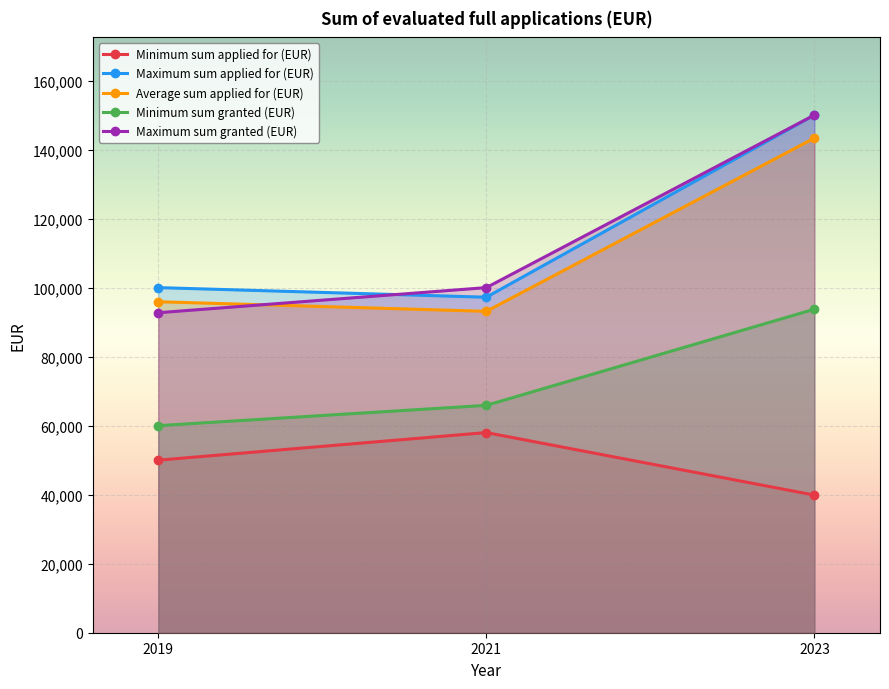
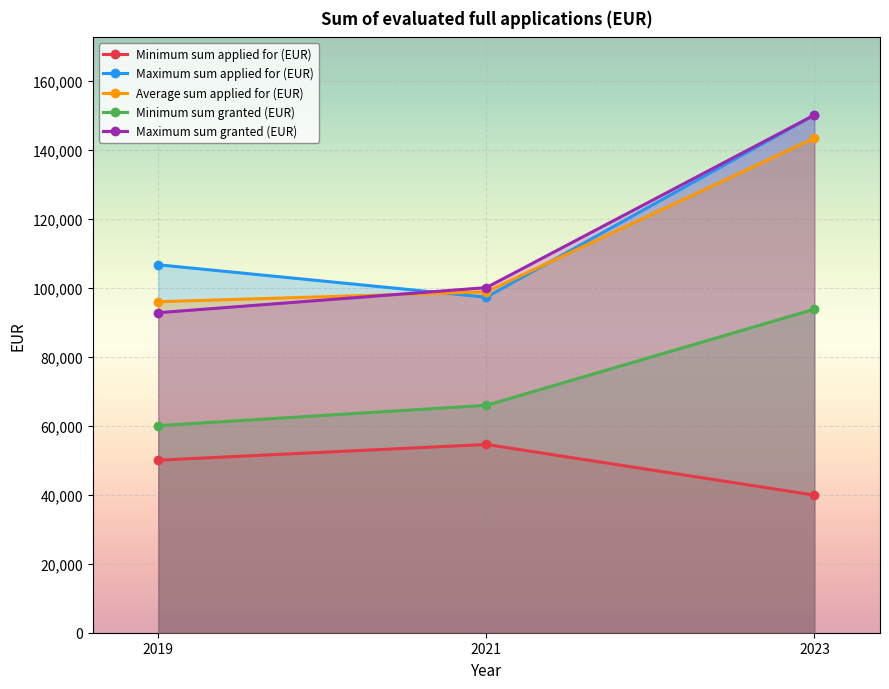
  {
    "Minimum sum applied for (EUR)": {
      "2019": "50,000",
-     "2021": "58,000",
+     "2021": "55,000",
      "2023": "40,000"
    },
    "Maximum sum applied for (EUR)": {
-     "2019": "100,000",
+     "2019": "107,000",
      "2021": "97,000"
    },
    "Average sum applied for (EUR)": {
      "2019": "96,000",
-     "2021": "93,000",
+     "2021": "99,000",
      "2023": "143,000"
    },
    "Minimum sum granted (EUR)": {
      "2019": "60,000",
      "2021": "66,000",
      "2023": "94,000"
    },
    "Maximum sum granted (EUR)": {
      "2019": "93,000",
      "2021": "100,000"
    }
  }
